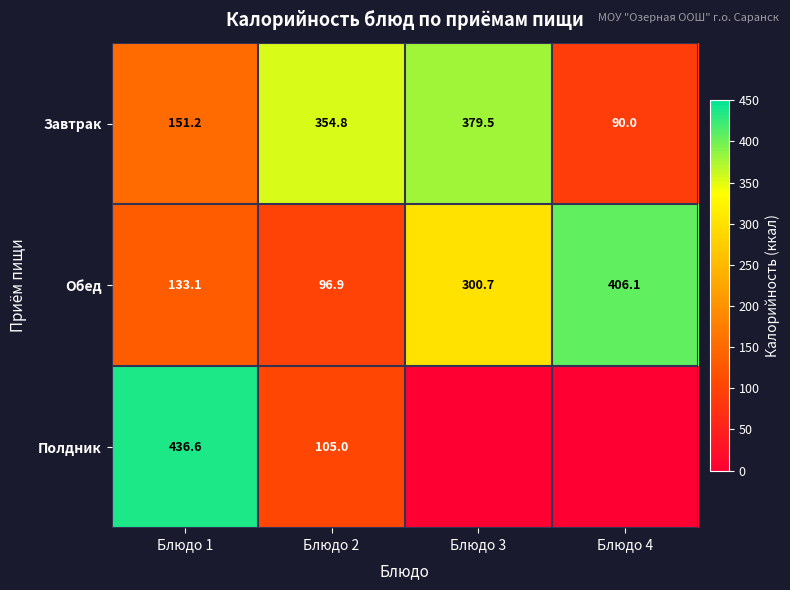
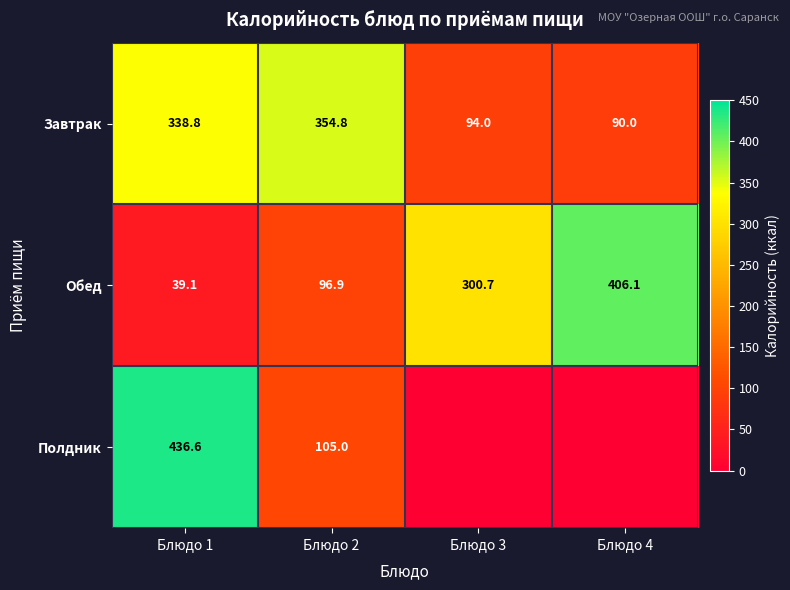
  {
    "Завтрак": {
-     "Блюдо 1": 151.2,
+     "Блюдо 1": 338.8,
      "Блюдо 2": 354.8,
-     "Блюдо 3": 379.5,
+     "Блюдо 3": 94.0,
      "Блюдо 4": 90.0
    },
    "Обед": {
-     "Блюдо 1": 133.1,
+     "Блюдо 1": 39.1,
      "Блюдо 2": 96.9,
      "Блюдо 3": 300.7,
      "Блюдо 4": 406.1
    },
    "Полдник": {
      "Блюдо 1": 436.6,
      "Блюдо 2": 105.0
    }
  }
